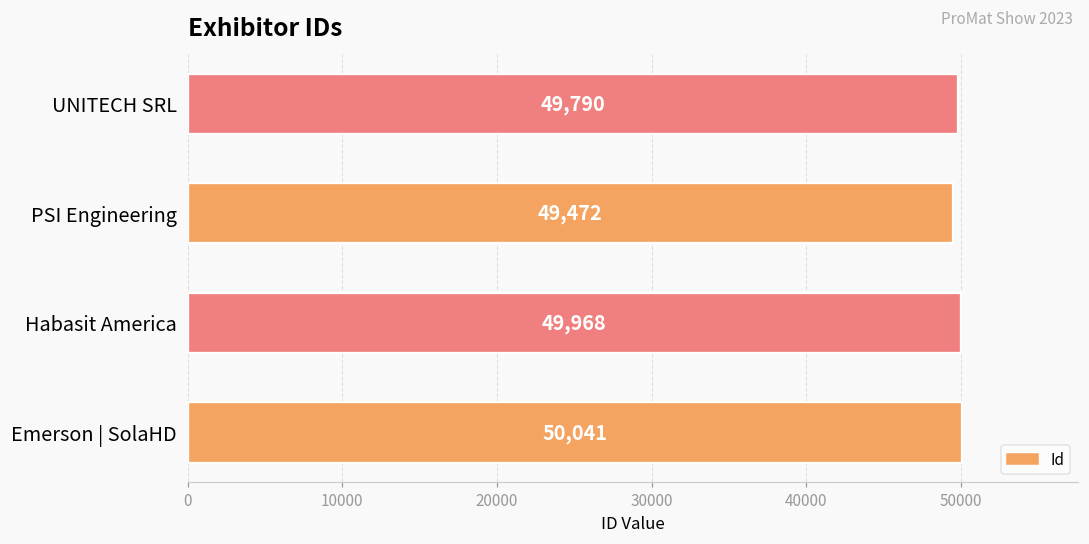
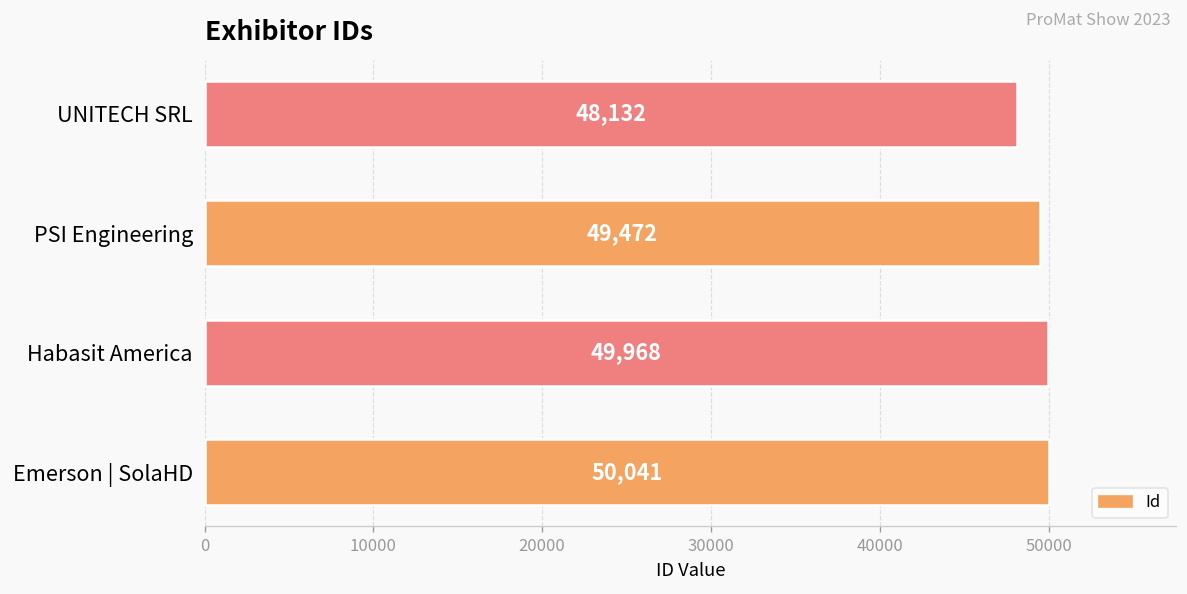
  {
-   "UNITECH SRL": "49,790",
+   "UNITECH SRL": "48,132",
    "PSI Engineering": "49,472",
    "Habasit America": "49,968",
    "Emerson | SolaHD": "50,041"
  }
